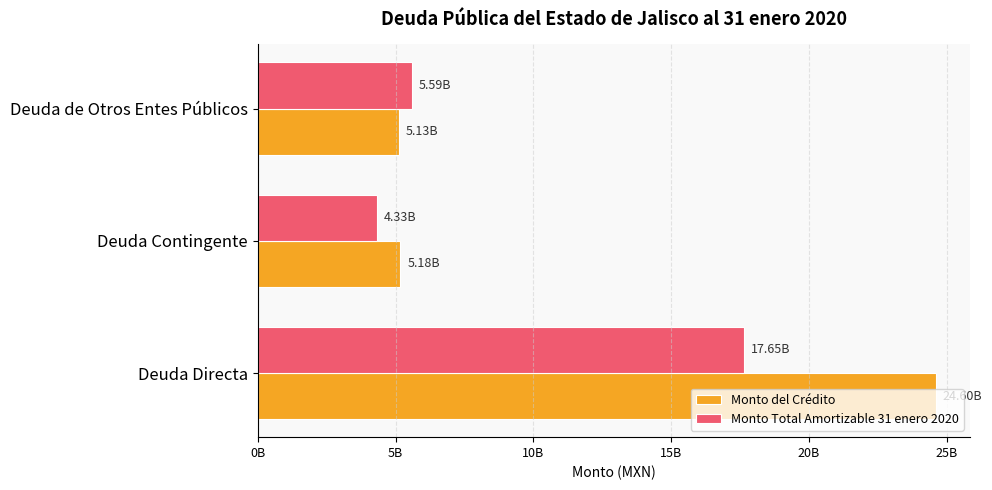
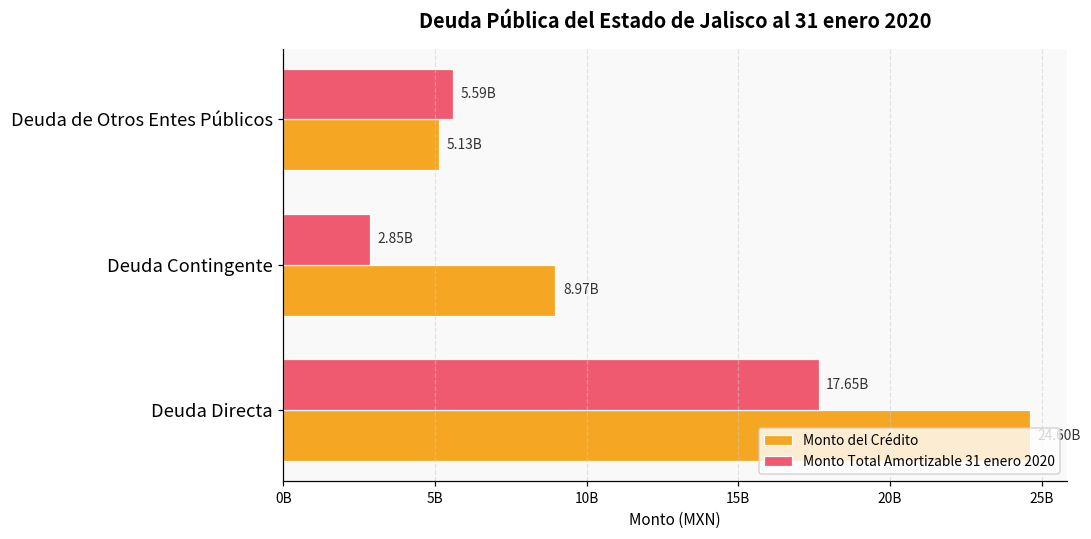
  {
    "Monto del Crédito": {
      "Deuda de Otros Entes Públicos": "5.13B",
-     "Deuda Contingente": "5.18B"
+     "Deuda Contingente": "8.97B"
    },
    "Monto Total Amortizable 31 enero 2020": {
      "Deuda de Otros Entes Públicos": "5.59B",
-     "Deuda Contingente": "4.33B",
+     "Deuda Contingente": "2.85B",
      "Deuda Directa": "17.65B"
    }
  }
